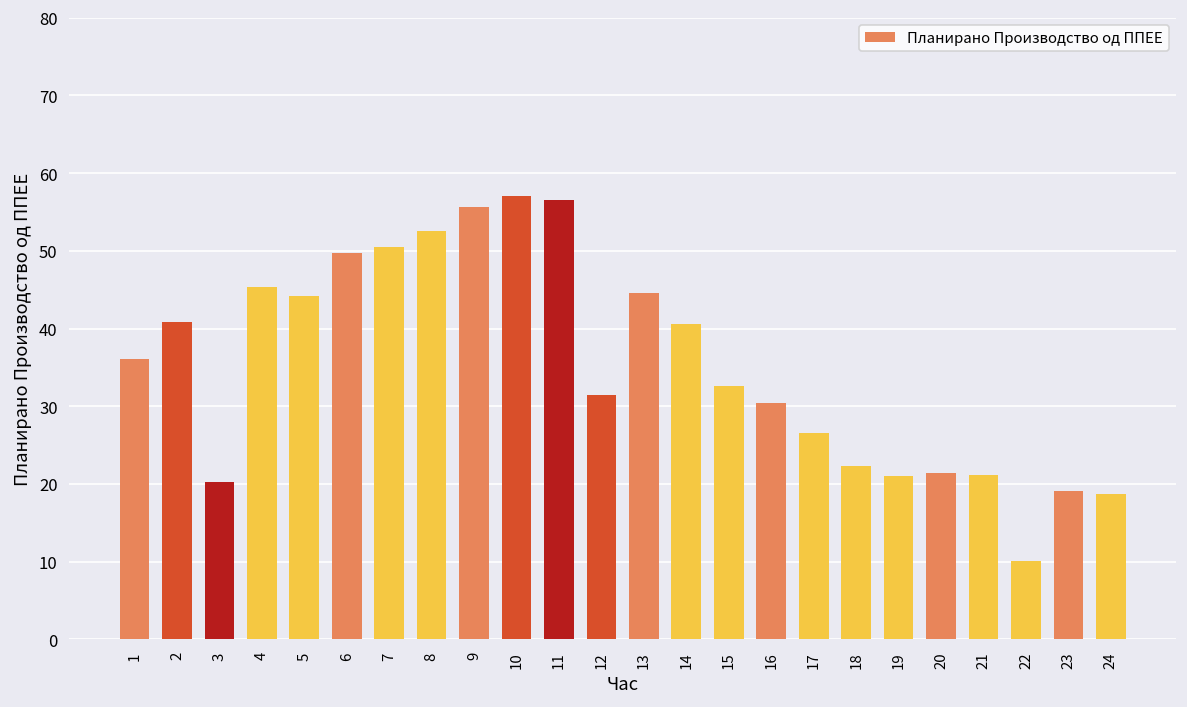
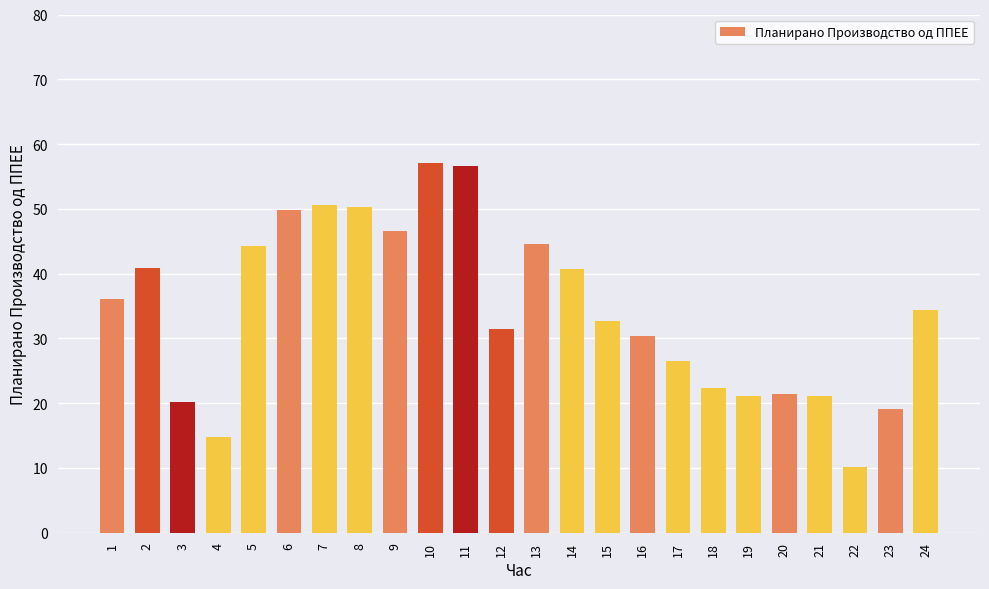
  {
    "1": 36,
    "2": 41,
    "3": 20,
-   "4": 45,
+   "4": 15,
    "5": 44,
    "6": 50,
    "7": 51,
-   "8": 53,
-   "9": 56,
+   "8": 50,
+   "9": 47,
    "10": 57,
    "11": 57,
    "12": 31,
    "13": 45,
    "14": 41,
    "15": 33,
    "16": 30,
    "17": 27,
    "18": 22,
    "19": 21,
    "20": 21,
    "21": 21,
    "22": 10,
    "23": 19,
-   "24": 19
+   "24": 34
  }
